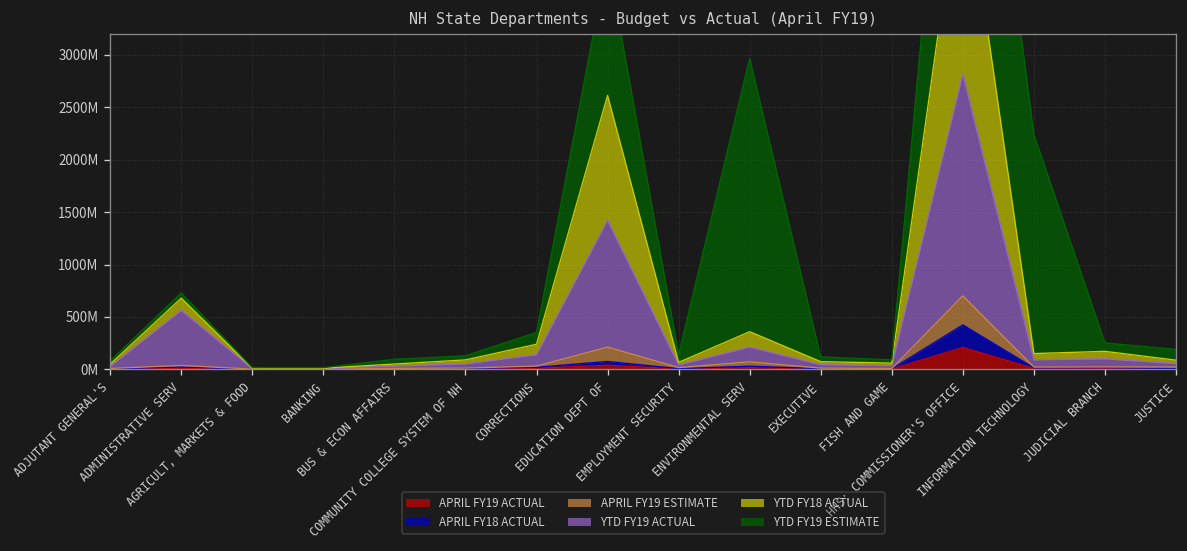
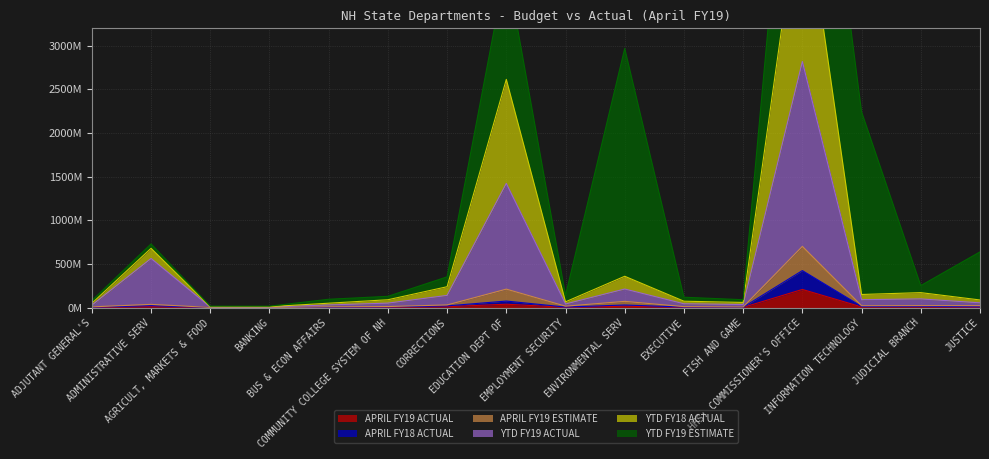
  {
    "APRIL FY19 ACTUAL": {
      "EDUCATION DEPT OF": 0,
      "HHS: COMMISSIONER'S OFFICE": 200000000
    },
    "APRIL FY18 ACTUAL": {
      "EDUCATION DEPT OF": 0,
      "HHS: COMMISSIONER'S OFFICE": 200000000
    },
    "APRIL FY19 ESTIMATE": {
      "EDUCATION DEPT OF": 100000000,
      "ENVIRONMENTAL SERV": 0,
      "HHS: COMMISSIONER'S OFFICE": 300000000
    },
    "YTD FY19 ACTUAL": {
      "ADMINISTRATIVE SERV": 500000000,
      "COMMUNITY COLLEGE SYSTEM OF NH": 0,
      "CORRECTIONS": 100000000,
      "EDUCATION DEPT OF": 1200000000,
      "ENVIRONMENTAL SERV": 100000000,
      "EXECUTIVE": 0,
      "HHS: COMMISSIONER'S OFFICE": 2100000000,
      "INFORMATION TECHNOLOGY": 100000000,
      "JUDICIAL BRANCH": 100000000,
      "JUSTICE": 0
    },
    "YTD FY18 ACTUAL": {
      "ADMINISTRATIVE SERV": 100000000,
      "COMMUNITY COLLEGE SYSTEM OF NH": 0,
      "CORRECTIONS": 100000000,
      "EDUCATION DEPT OF": 1200000000,
      "ENVIRONMENTAL SERV": 100000000,
      "EXECUTIVE": 0,
      "INFORMATION TECHNOLOGY": 100000000,
      "JUDICIAL BRANCH": 100000000,
      "JUSTICE": 0
    },
    "YTD FY19 ESTIMATE": {
      "ADJUTANT GENERAL'S": 0,
      "ADMINISTRATIVE SERV": 100000000,
      "BUS & ECON AFFAIRS": 0,
      "COMMUNITY COLLEGE SYSTEM OF NH": 0,
      "CORRECTIONS": 100000000,
      "EMPLOYMENT SECURITY": 100000000,
      "ENVIRONMENTAL SERV": 2600000000,
      "EXECUTIVE": 0,
      "FISH AND GAME": 0,
      "INFORMATION TECHNOLOGY": 2100000000,
      "JUDICIAL BRANCH": 100000000,
-     "JUSTICE": 100000000
+     "JUSTICE": 600000000
    }
  }
